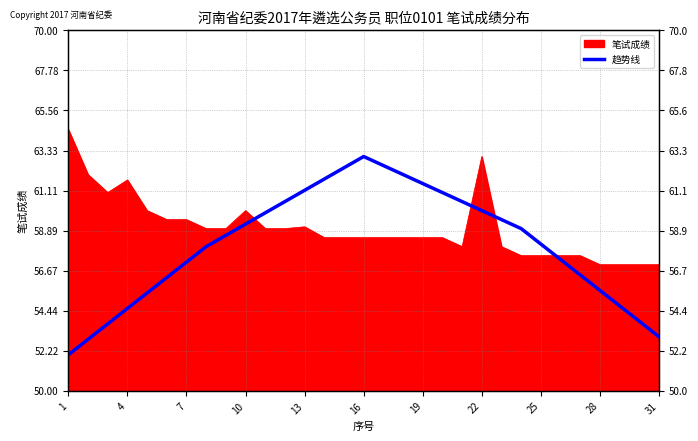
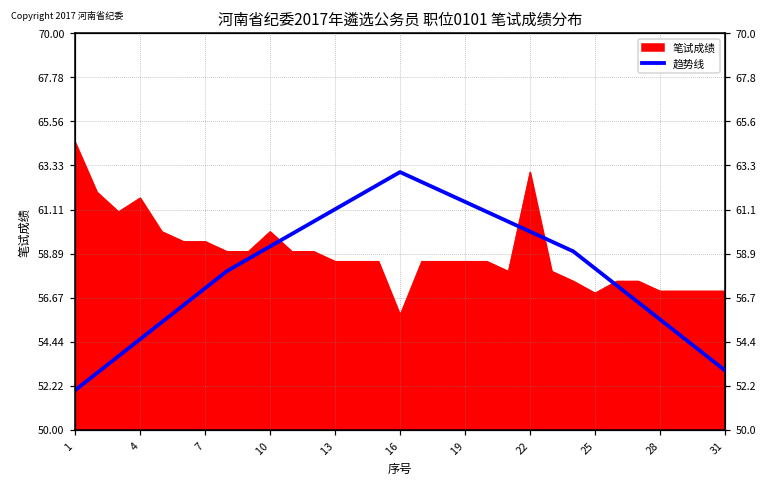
  {
    "笔试成绩": {
      "1": 64.5,
      "4": 61.7,
      "7": 59.5,
      "10": 60.0,
-     "13": 59.1,
-     "16": 58.5,
+     "13": 58.5,
+     "16": 55.8,
      "19": 58.5,
      "22": 63.0,
-     "25": 57.5,
+     "25": 56.9,
      "28": 57.0,
      "31": 57.0
    },
    "趋势线": {
      "1": 52.0,
      "4": 54.6,
      "7": 57.1,
      "10": 59.3,
      "13": 61.1,
      "16": 63.0,
      "19": 61.5,
      "22": 60.0,
      "25": 58.1,
      "28": 55.6,
      "31": 53.0
    }
  }
